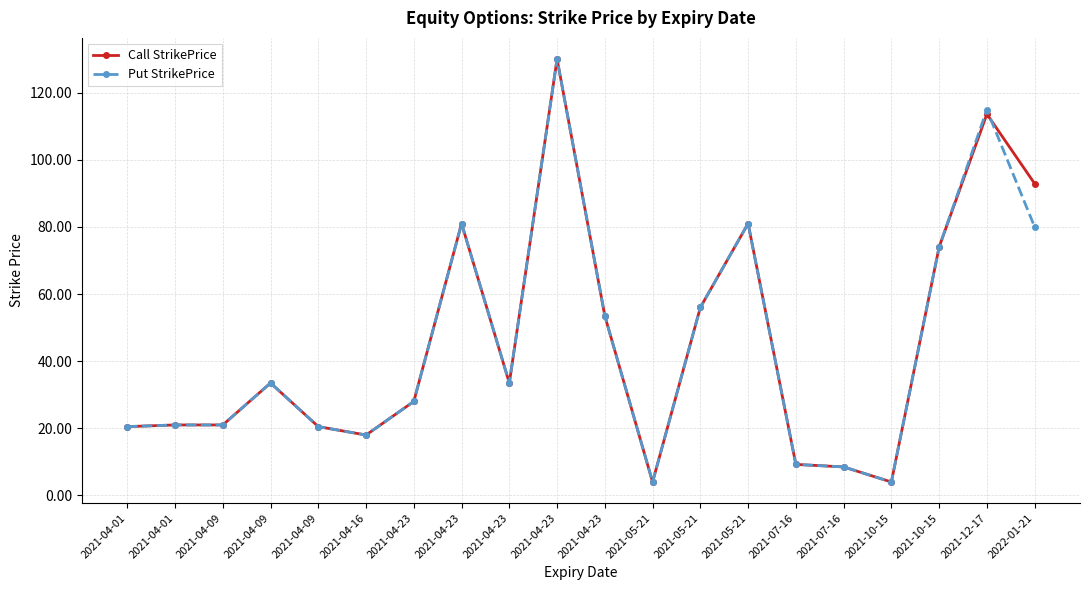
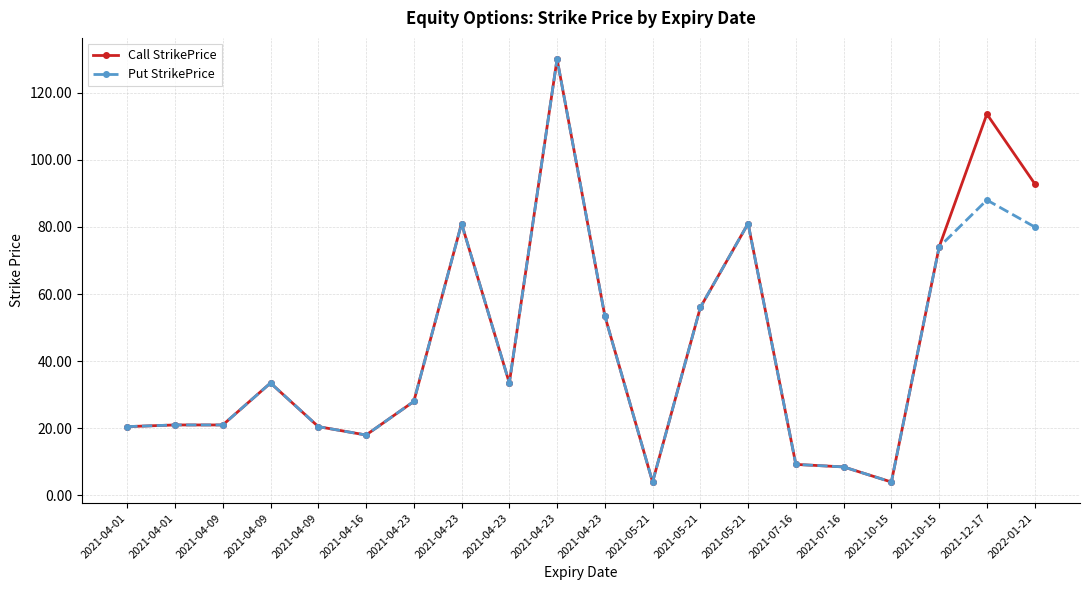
  {
    "Call StrikePrice": {
      "2021-12-17": 114,
      "2022-01-21": 93
    },
    "Put StrikePrice": {
-     "2021-12-17": 115,
+     "2021-12-17": 88,
      "2022-01-21": 80
    }
  }
